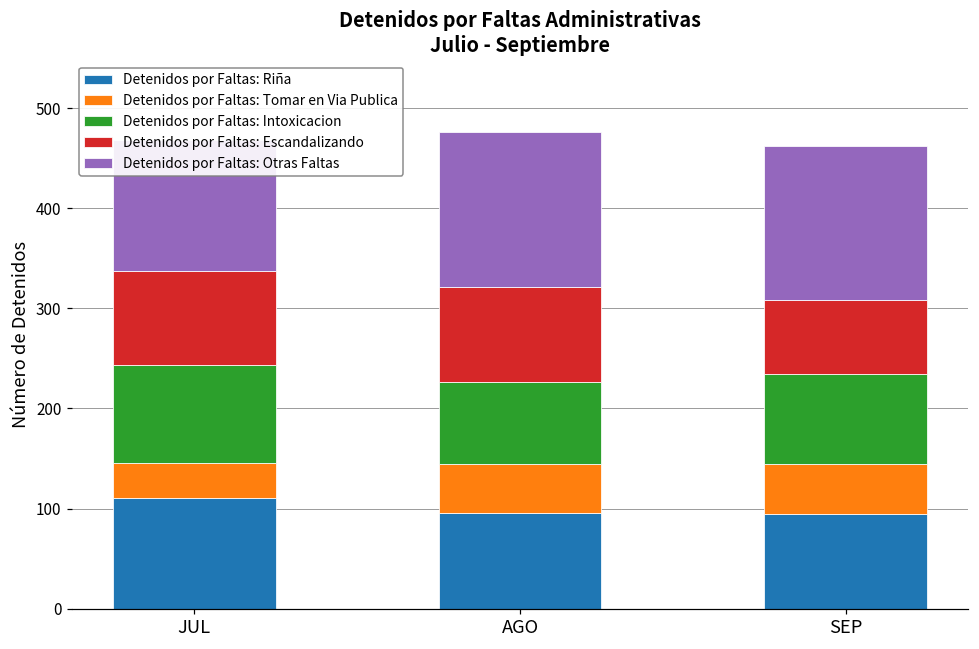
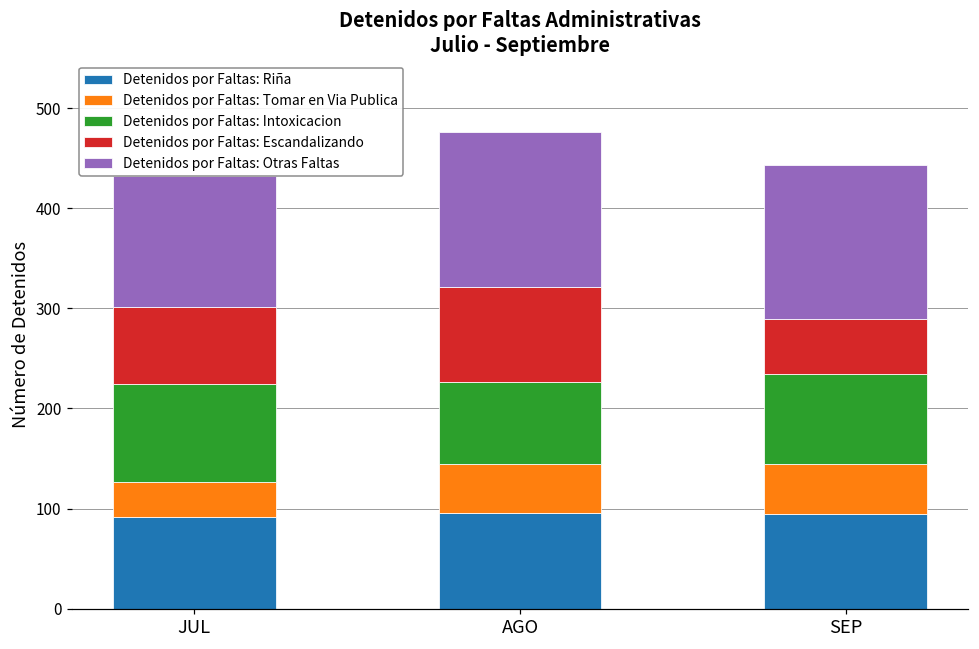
  {
    "Detenidos por Faltas: Riña": {
-     "JUL": 110,
+     "JUL": 90,
      "AGO": 100,
      "SEP": 100
    },
    "Detenidos por Faltas: Tomar en Via Publica": {
      "JUL": 40,
      "AGO": 50,
      "SEP": 50
    },
    "Detenidos por Faltas: Intoxicacion": {
      "JUL": 100,
      "AGO": 80,
      "SEP": 90
    },
    "Detenidos por Faltas: Escandalizando": {
-     "JUL": 90,
+     "JUL": 80,
      "AGO": 100,
-     "SEP": 70
+     "SEP": 60
    },
    "Detenidos por Faltas: Otras Faltas": {
      "AGO": 160,
      "SEP": 150
    }
  }
